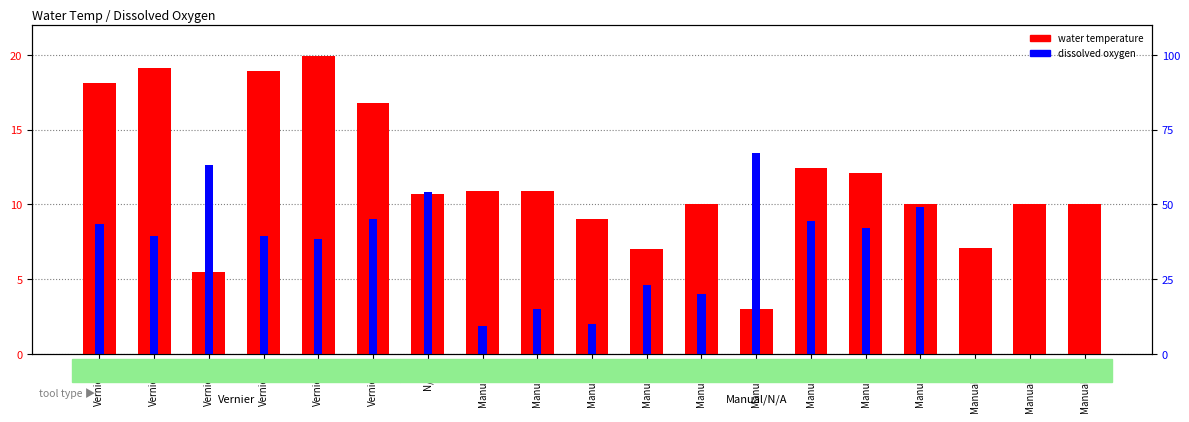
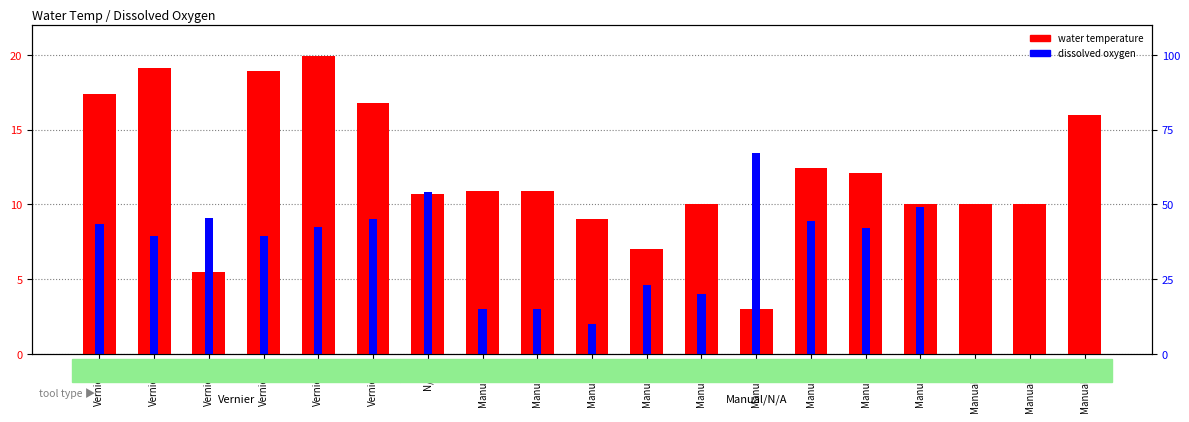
  {
    "water temperature": {
-     "Vernier-1": 18.1,
+     "Vernier-1": 17.4,
      "Vernier-2": 19.1,
      "Vernier-4": 18.9,
      "Vernier-5": 19.9,
      "Vernier-6": 16.8,
      "N/A-1": 10.7,
      "Manual-1": 10.9,
      "Manual-2": 10.9,
      "Manual-3": 9.0,
      "Manual-4": 7.0,
      "Manual-5": 10.0,
      "Manual-7": 12.4,
      "Manual-8": 12.1,
      "Manual-9": 10.0,
-     "Manual-10": 7.1,
+     "Manual-10": 10.0,
      "Manual-11": 10.0,
-     "Manual-12": 10
+     "Manual-12": 16
    },
    "dissolved oxygen": {
-     "Vernier-3": 12.6,
-     "Vernier-5": 7.7,
+     "Vernier-3": 9.1,
+     "Vernier-5": 8.5,
      "N/A-1": 10.8,
-     "Manual-1": 1.9,
+     "Manual-1": 3.0,
      "Manual-6": 13.4,
      "Manual-10": 0.0,
      "Manual-11": 0.0,
      "Manual-12": 0.0
    }
  }
